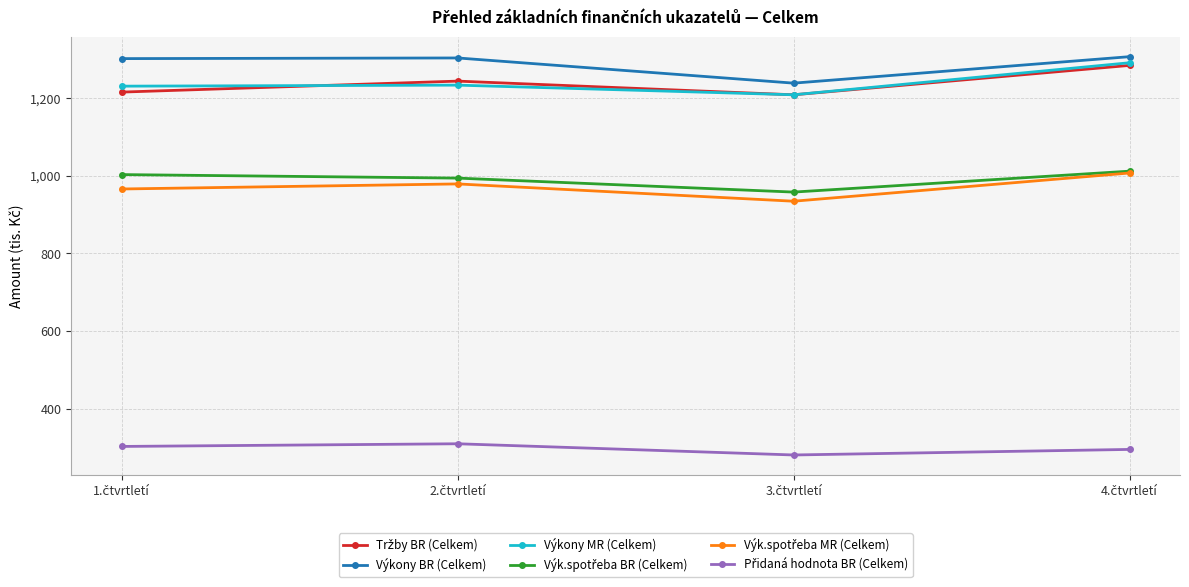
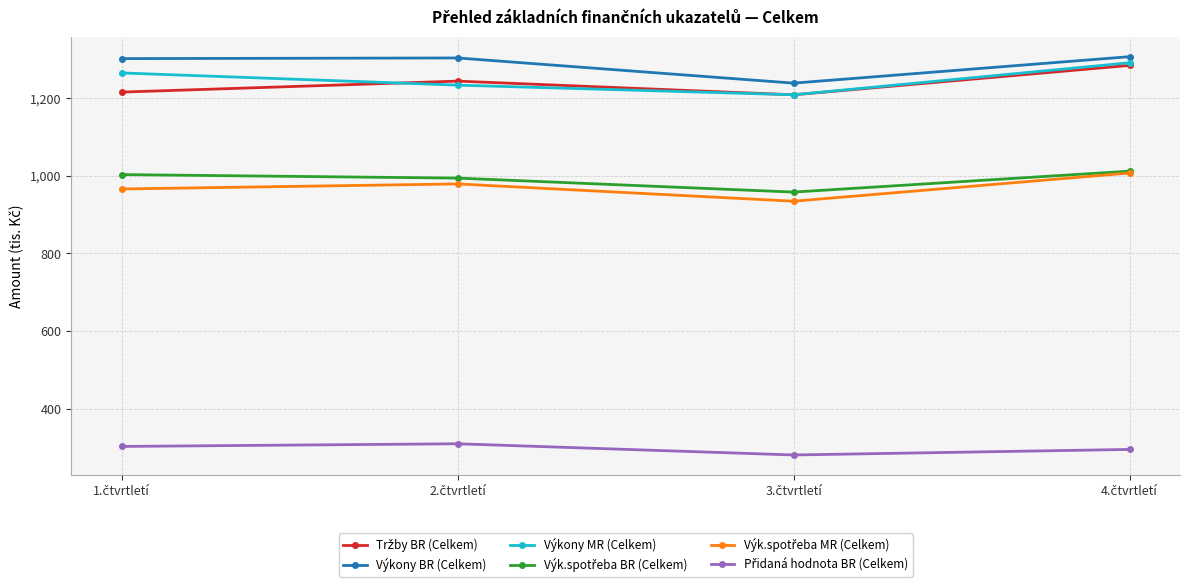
  {
    "Tržby BR (Celkem)": {
      "1.čtvrtletí": "1,220",
      "2.čtvrtletí": "1,240",
      "4.čtvrtletí": "1,280"
    },
    "Výkony BR (Celkem)": {
      "1.čtvrtletí": "1,300",
      "2.čtvrtletí": "1,300",
      "3.čtvrtletí": "1,240",
      "4.čtvrtletí": "1,310"
    },
    "Výkony MR (Celkem)": {
-     "1.čtvrtletí": "1,230",
+     "1.čtvrtletí": "1,270",
      "2.čtvrtletí": "1,230",
      "4.čtvrtletí": "1,290"
    },
    "Výk.spotřeba BR (Celkem)": {
      "1.čtvrtletí": "1,000",
      "2.čtvrtletí": "990",
      "3.čtvrtletí": "960"
    },
    "Výk.spotřeba MR (Celkem)": {
      "1.čtvrtletí": "970",
      "2.čtvrtletí": "980",
      "3.čtvrtletí": "930"
    },
    "Přidaná hodnota BR (Celkem)": {
      "1.čtvrtletí": "300",
      "2.čtvrtletí": "310",
      "3.čtvrtletí": "280",
      "4.čtvrtletí": "300"
    }
  }
